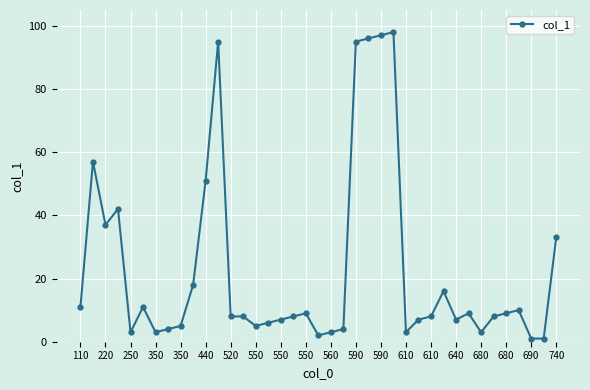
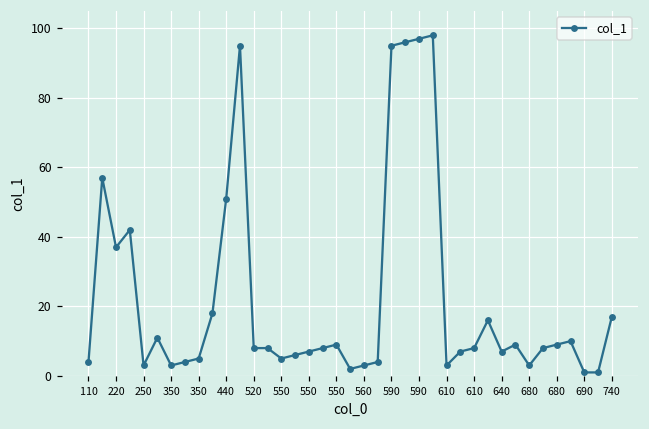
  {
-   "110": 11,
+   "110": 4,
    "440": 51,
    "520": 8,
    "690": 1,
-   "740": 33
+   "740": 17
  }
